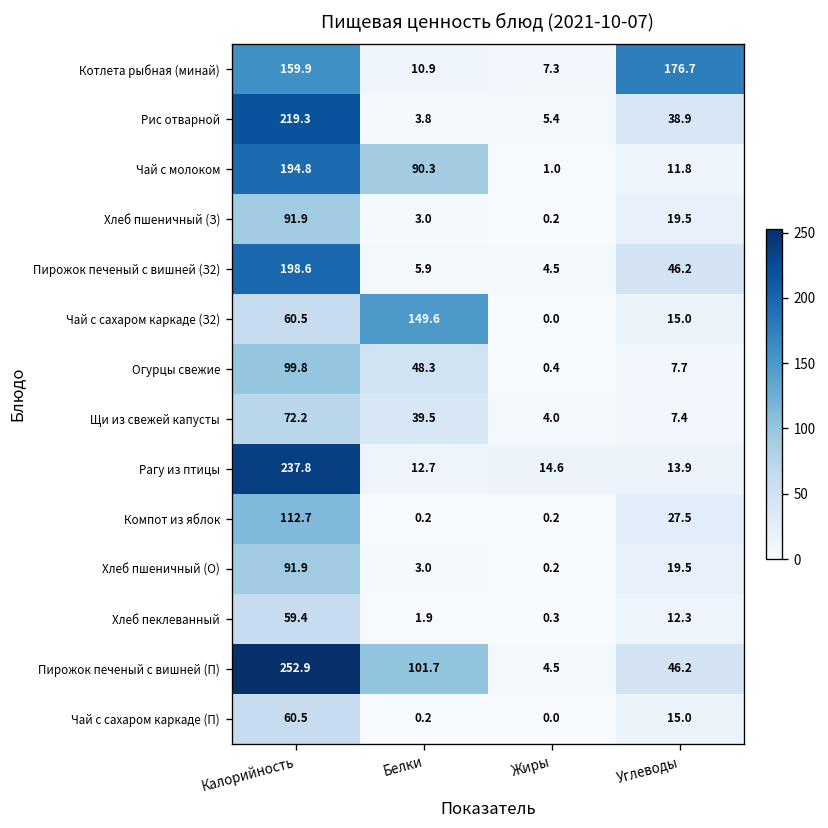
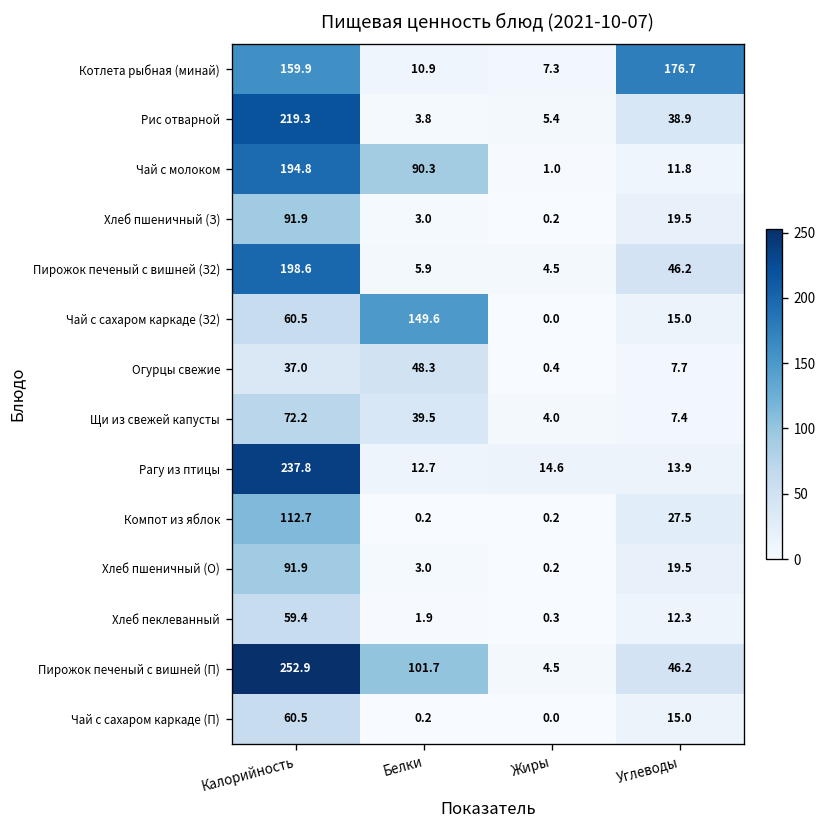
  {
    "Котлета рыбная (минай)": {
      "Калорийность": 159.9,
      "Белки": 10.9,
      "Жиры": 7.3,
      "Углеводы": 176.7
    },
    "Рис отварной": {
      "Калорийность": 219.3,
      "Белки": 3.8,
      "Жиры": 5.4,
      "Углеводы": 38.9
    },
    "Чай с молоком": {
      "Калорийность": 194.8,
      "Белки": 90.3,
      "Жиры": 1.0,
      "Углеводы": 11.8
    },
    "Хлеб пшеничный (З)": {
      "Калорийность": 91.9,
      "Белки": 3.0,
      "Жиры": 0.2,
      "Углеводы": 19.5
    },
    "Пирожок печеный с вишней (З2)": {
      "Калорийность": 198.6,
      "Белки": 5.9,
      "Жиры": 4.5,
      "Углеводы": 46.2
    },
    "Чай с сахаром каркаде (З2)": {
      "Калорийность": 60.5,
      "Белки": 149.6,
      "Жиры": 0.0,
      "Углеводы": 15.0
    },
    "Огурцы свежие": {
-     "Калорийность": 99.8,
+     "Калорийность": 37.0,
      "Белки": 48.3,
      "Жиры": 0.4,
      "Углеводы": 7.7
    },
    "Щи из свежей капусты": {
      "Калорийность": 72.2,
      "Белки": 39.5,
      "Жиры": 4.0,
      "Углеводы": 7.4
    },
    "Рагу из птицы": {
      "Калорийность": 237.8,
      "Белки": 12.7,
      "Жиры": 14.6,
      "Углеводы": 13.9
    },
    "Компот из яблок": {
      "Калорийность": 112.7,
      "Белки": 0.2,
      "Жиры": 0.2,
      "Углеводы": 27.5
    },
    "Хлеб пшеничный (О)": {
      "Калорийность": 91.9,
      "Белки": 3.0,
      "Жиры": 0.2,
      "Углеводы": 19.5
    },
    "Хлеб пеклеванный": {
      "Калорийность": 59.4,
      "Белки": 1.9,
      "Жиры": 0.3,
      "Углеводы": 12.3
    },
    "Пирожок печеный с вишней (П)": {
      "Калорийность": 252.9,
      "Белки": 101.7,
      "Жиры": 4.5,
      "Углеводы": 46.2
    },
    "Чай с сахаром каркаде (П)": {
      "Калорийность": 60.5,
      "Белки": 0.2,
      "Жиры": 0.0,
      "Углеводы": 15.0
    }
  }
